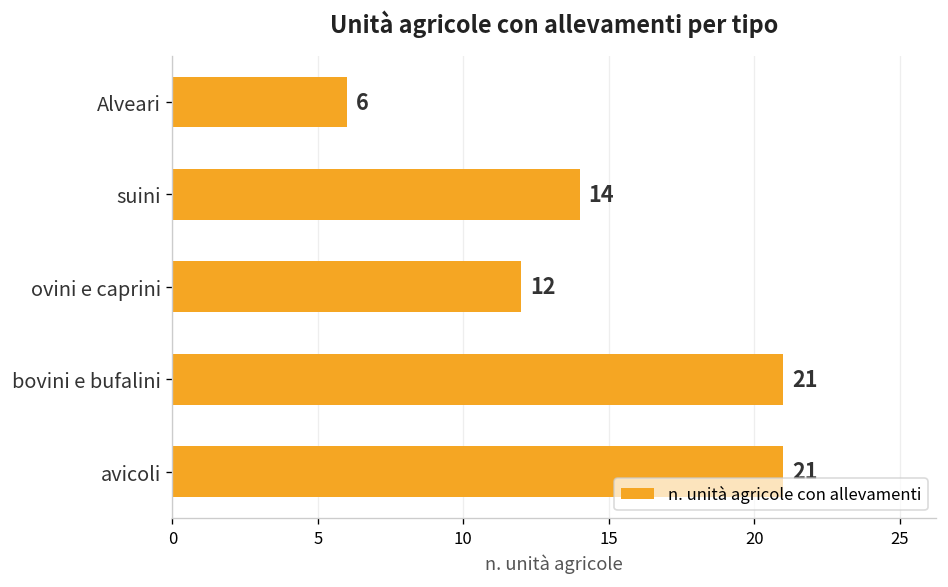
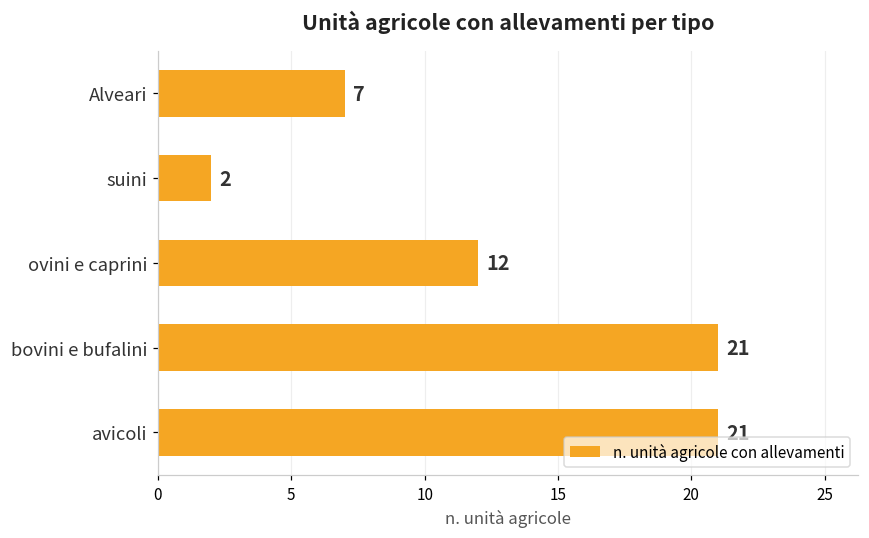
  {
-   "Alveari": 6,
-   "suini": 14,
+   "Alveari": 7,
+   "suini": 2,
    "ovini e caprini": 12,
    "bovini e bufalini": 21
  }
